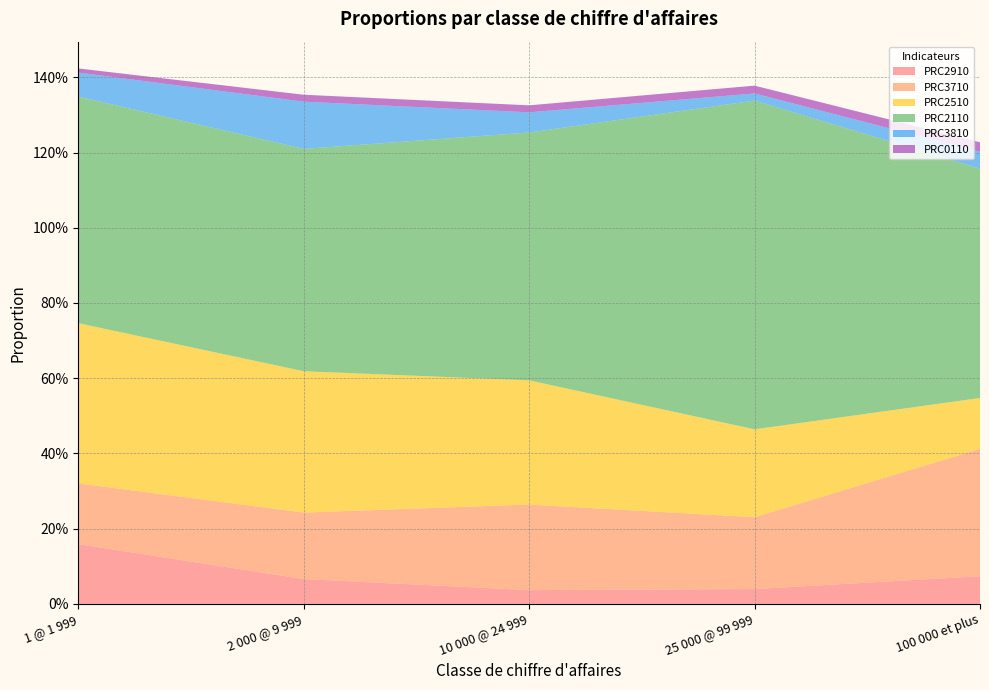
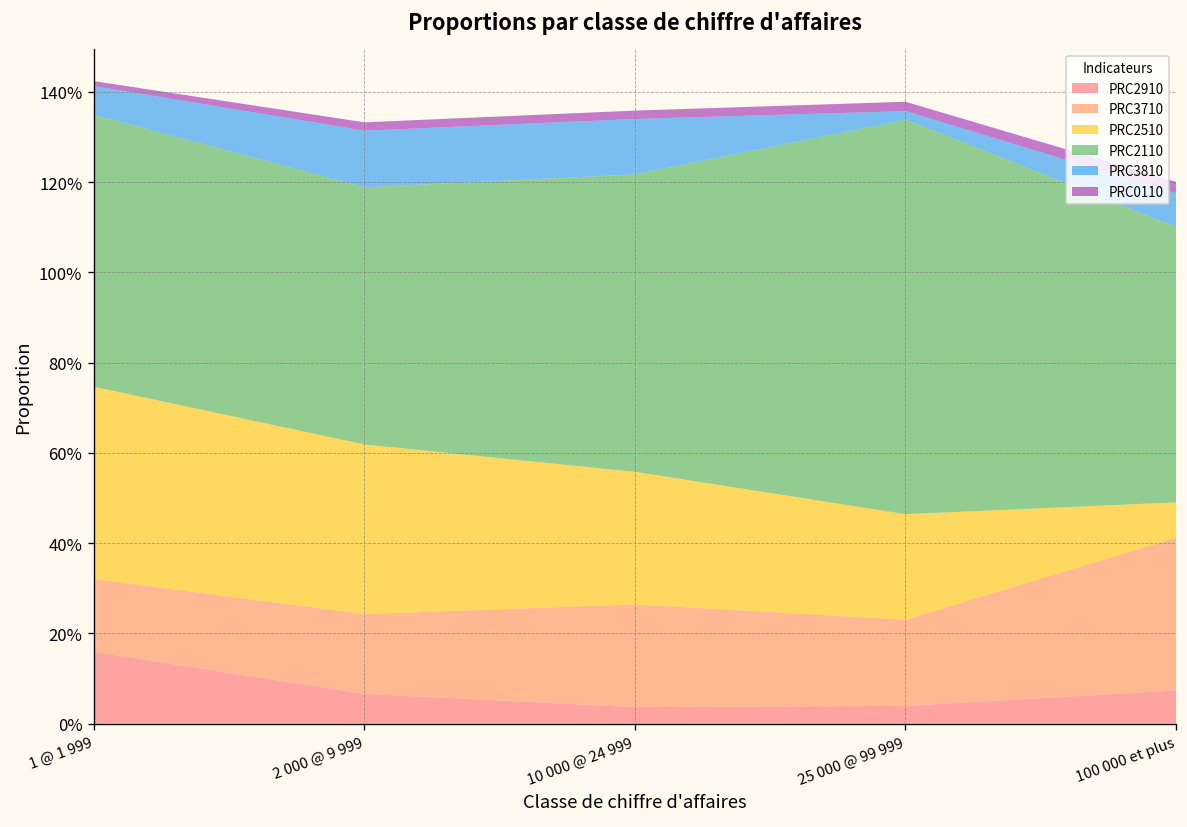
  {
    "PRC2510": {
      "1 @ 1 999": "43%",
      "2 000 @ 9 999": "38%",
-     "10 000 @ 24 999": "33%",
+     "10 000 @ 24 999": "29%",
      "25 000 @ 99 999": "23%",
-     "100 000 et plus": "14%"
+     "100 000 et plus": "8%"
    },
    "PRC2110": {
      "1 @ 1 999": "60%",
-     "2 000 @ 9 999": "59%",
+     "2 000 @ 9 999": "57%",
      "10 000 @ 24 999": "66%",
      "25 000 @ 99 999": "87%",
      "100 000 et plus": "61%"
    },
    "PRC3810": {
      "1 @ 1 999": "6%",
      "2 000 @ 9 999": "13%",
-     "10 000 @ 24 999": "5%",
+     "10 000 @ 24 999": "12%",
      "25 000 @ 99 999": "2%",
-     "100 000 et plus": "4%"
+     "100 000 et plus": "8%"
    },
    "PRC0110": {
      "1 @ 1 999": "1%",
      "2 000 @ 9 999": "2%",
      "10 000 @ 24 999": "2%",
      "25 000 @ 99 999": "2%",
      "100 000 et plus": "3%"
    }
  }
